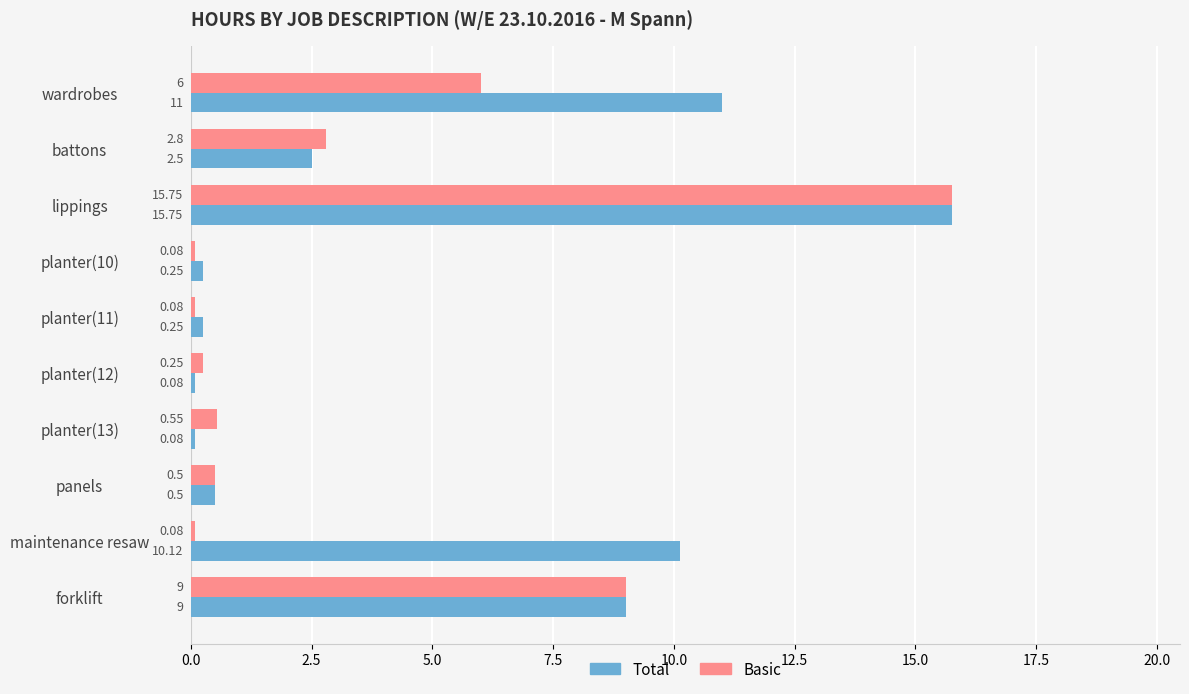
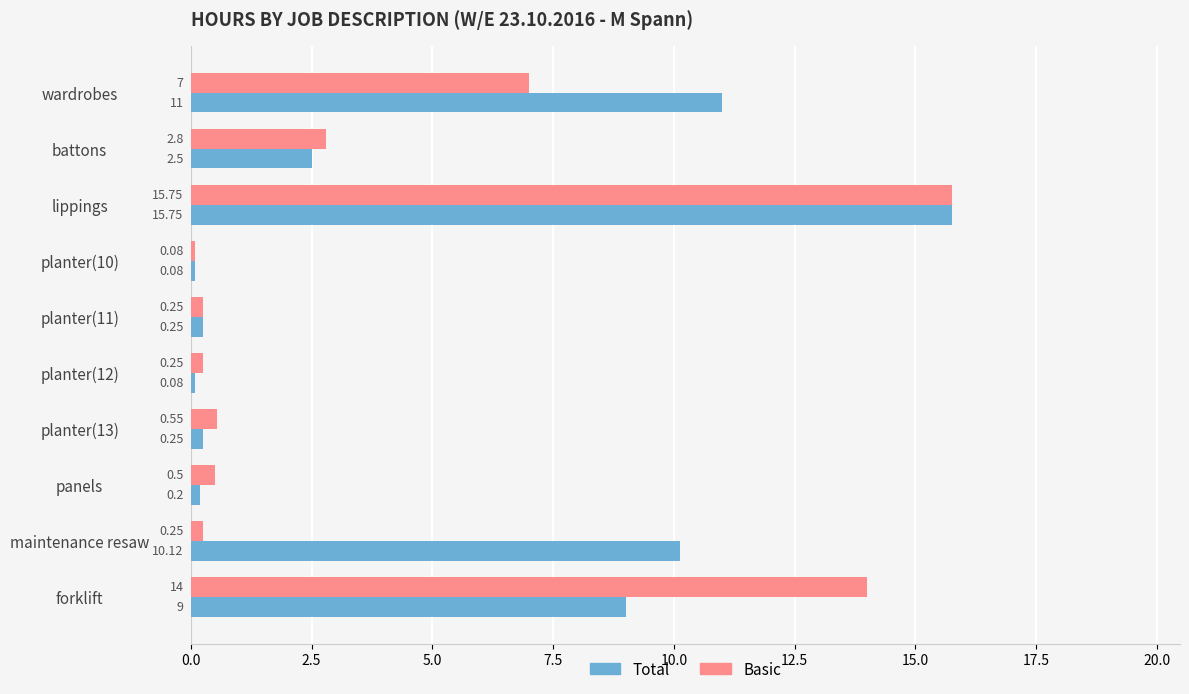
  {
    "Total": {
-     "planter(10)": 0.25,
+     "planter(10)": 0.08,
      "planter(11)": 0.25,
      "planter(12)": 0.08,
-     "planter(13)": 0.08,
-     "panels": 0.5
+     "planter(13)": 0.25,
+     "panels": 0.2
    },
    "Basic": {
-     "wardrobes": 6,
+     "wardrobes": 7,
      "planter(10)": 0.08,
-     "planter(11)": 0.08,
+     "planter(11)": 0.25,
      "planter(12)": 0.25,
-     "maintenance resaw": 0.08,
-     "forklift": 9
+     "maintenance resaw": 0.25,
+     "forklift": 14
    }
  }
